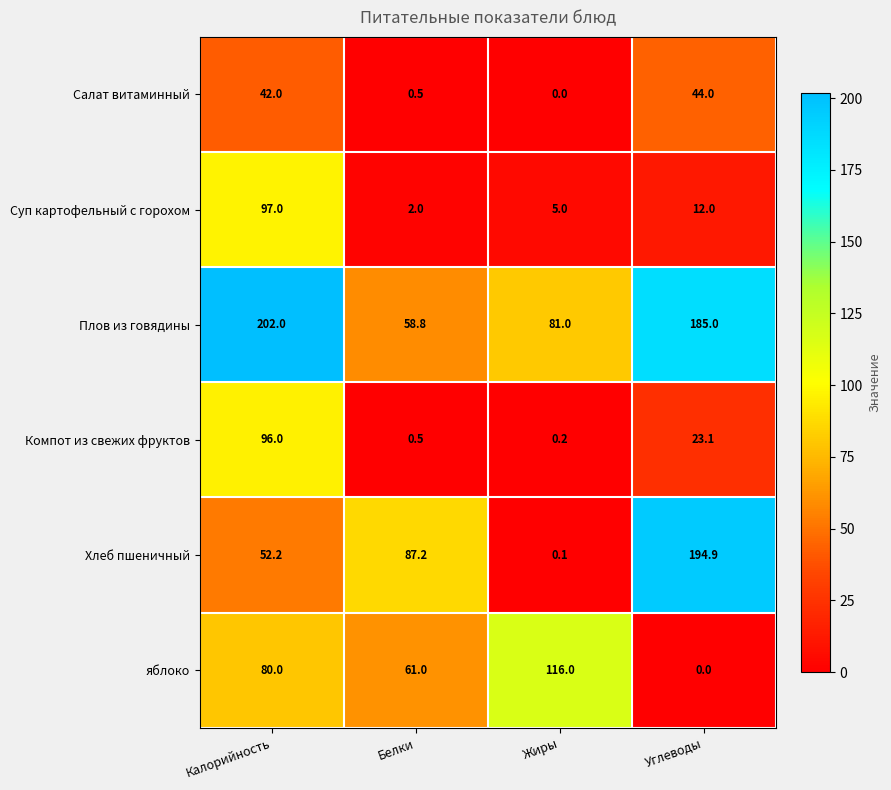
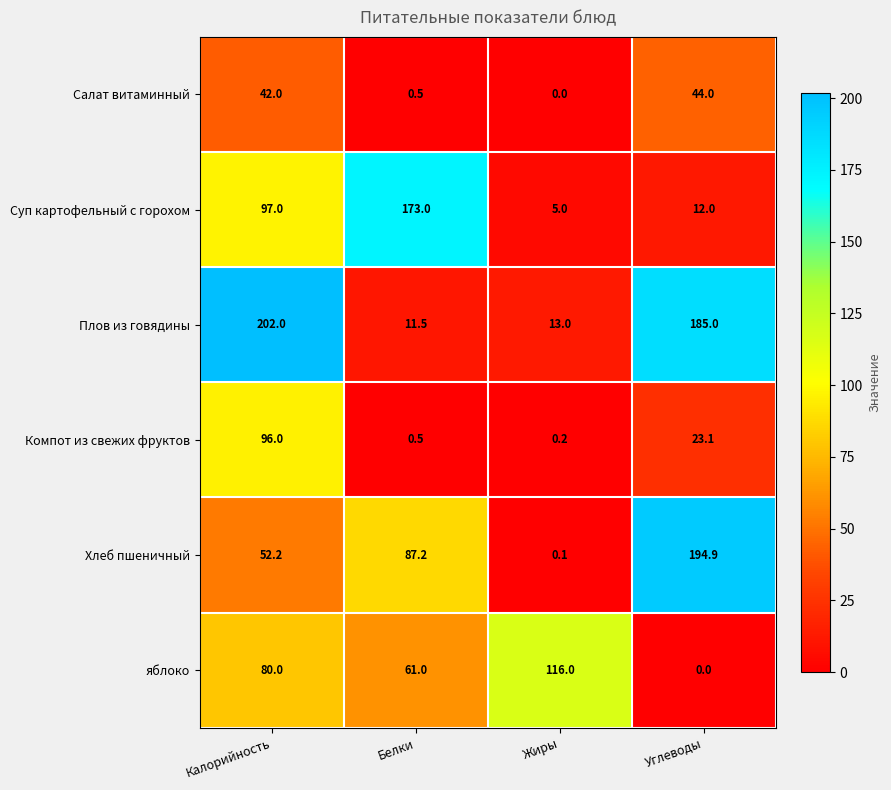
  {
    "Салат витаминный": {
      "Калорийность": 42.0,
      "Белки": 0.5,
      "Жиры": 0.0,
      "Углеводы": 44.0
    },
    "Суп картофельный с горохом": {
      "Калорийность": 97.0,
-     "Белки": 2.0,
+     "Белки": 173.0,
      "Жиры": 5.0,
      "Углеводы": 12.0
    },
    "Плов из говядины": {
      "Калорийность": 202.0,
-     "Белки": 58.8,
-     "Жиры": 81.0,
+     "Белки": 11.5,
+     "Жиры": 13.0,
      "Углеводы": 185.0
    },
    "Компот из свежих фруктов": {
      "Калорийность": 96.0,
      "Белки": 0.5,
      "Жиры": 0.2,
      "Углеводы": 23.1
    },
    "Хлеб пшеничный": {
      "Калорийность": 52.2,
      "Белки": 87.2,
      "Жиры": 0.1,
      "Углеводы": 194.9
    },
    "яблоко": {
      "Калорийность": 80.0,
      "Белки": 61.0,
      "Жиры": 116.0,
      "Углеводы": 0.0
    }
  }
